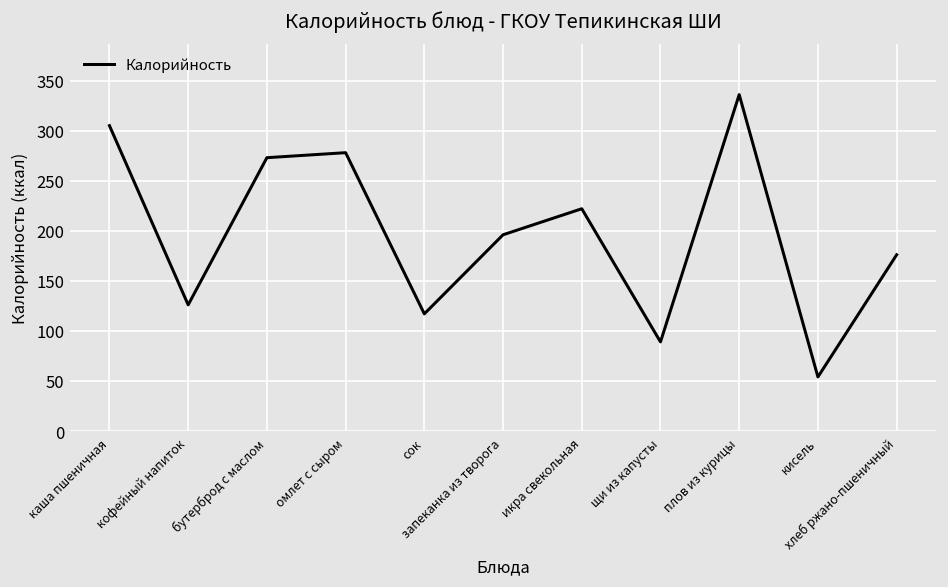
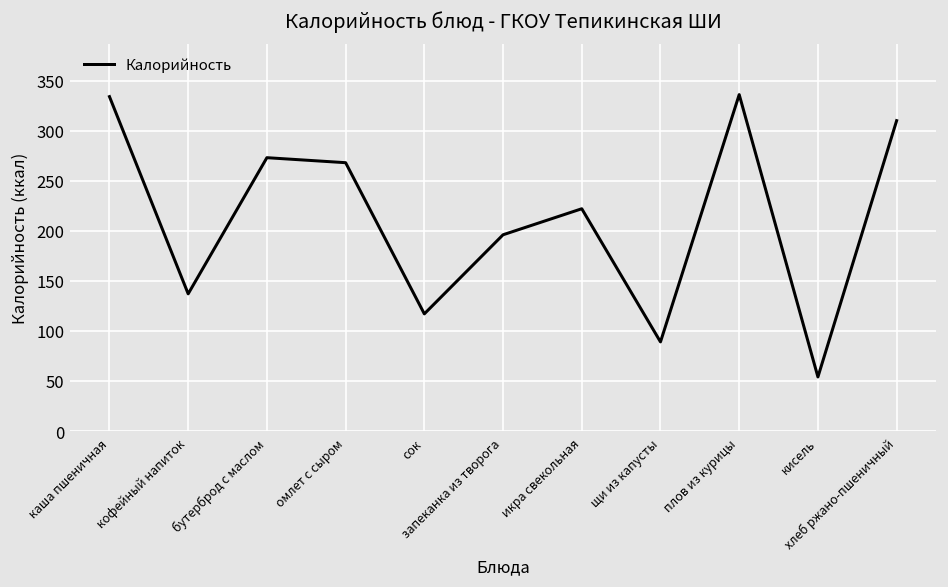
  {
-   "каша пшеничная": 310,
-   "кофейный напиток": 130,
+   "каша пшеничная": 330,
+   "кофейный напиток": 140,
    "бутерброд с маслом": 270,
-   "омлет с сыром": 280,
+   "омлет с сыром": 270,
    "сок": 120,
    "запеканка из творога": 200,
    "икра свекольная": 220,
    "щи из капусты": 90,
    "плов из курицы": 340,
    "кисель": 50,
-   "хлеб ржано-пшеничный": 180
+   "хлеб ржано-пшеничный": 310
  }
